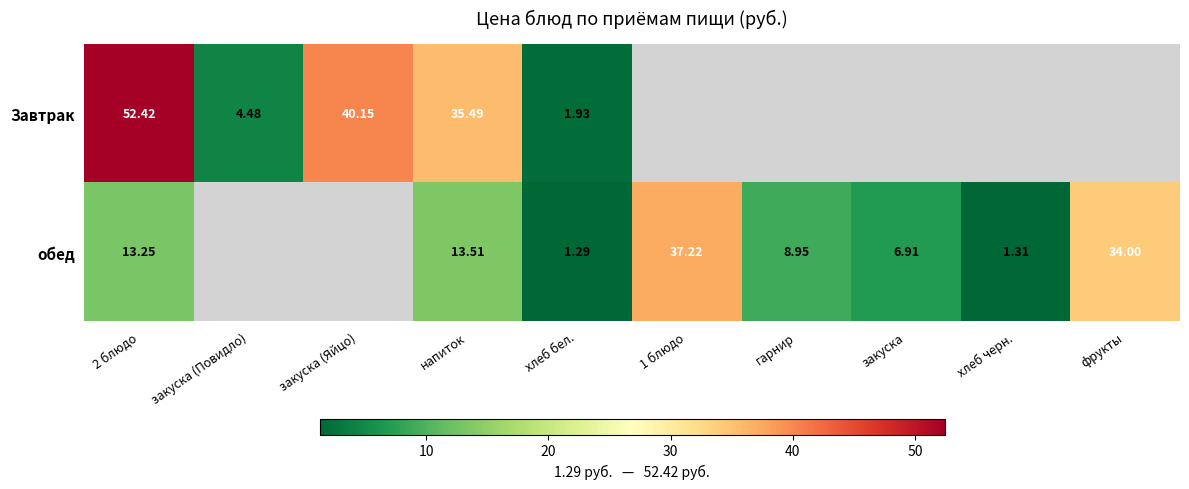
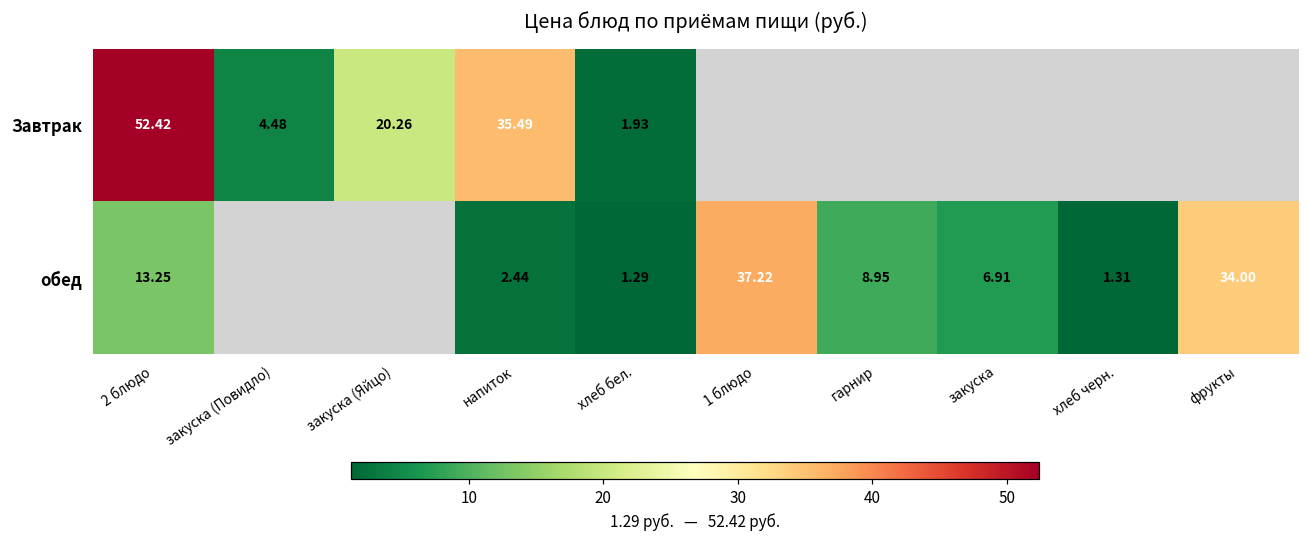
  {
    "Завтрак": {
      "2 блюдо": 52.42,
      "закуска (Повидло)": 4.48,
-     "закуска (Яйцо)": 40.15,
+     "закуска (Яйцо)": 20.26,
      "напиток": 35.49,
      "хлеб бел.": 1.93
    },
    "обед": {
      "2 блюдо": 13.25,
-     "напиток": 13.51,
+     "напиток": 2.44,
      "хлеб бел.": 1.29,
      "1 блюдо": 37.22,
      "гарнир": 8.95,
      "закуска": 6.91,
      "хлеб черн.": 1.31,
      "фрукты": 34.00
    }
  }
